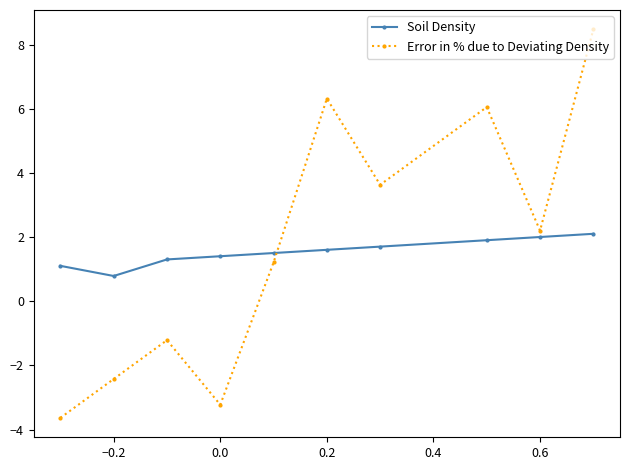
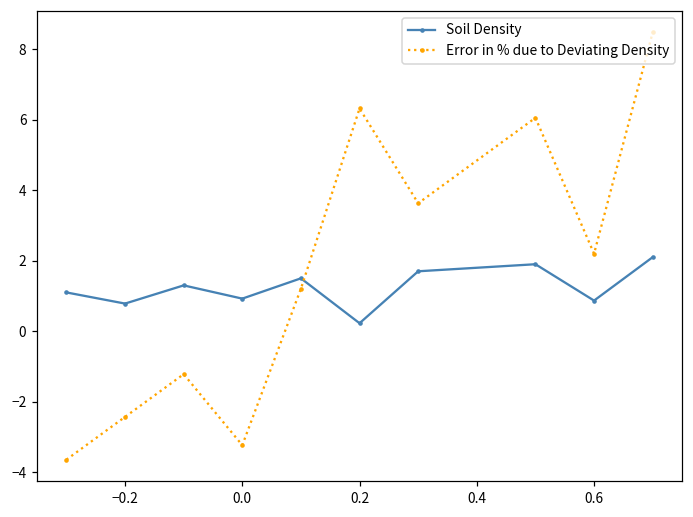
  {
    "Soil Density": {
      "−0.2": 0.8,
-     "0.0": 1.4,
-     "0.2": 1.6,
-     "0.6": 2.0
+     "0.0": 0.9,
+     "0.2": 0.2,
+     "0.6": 0.9
    },
    "Error in % due to Deviating Density": {
      "−0.2": -2.4,
      "0.0": -3.2,
      "0.2": 6.3,
      "0.6": 2.2
    }
  }
